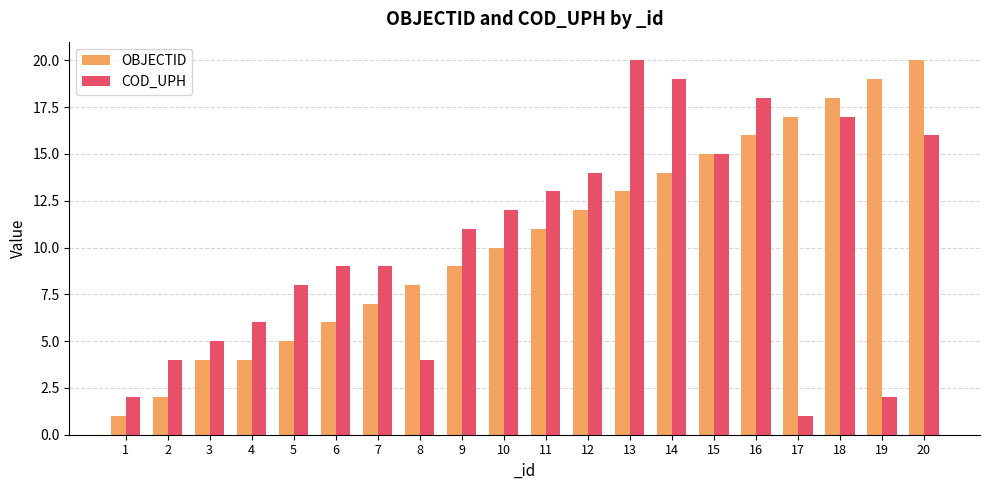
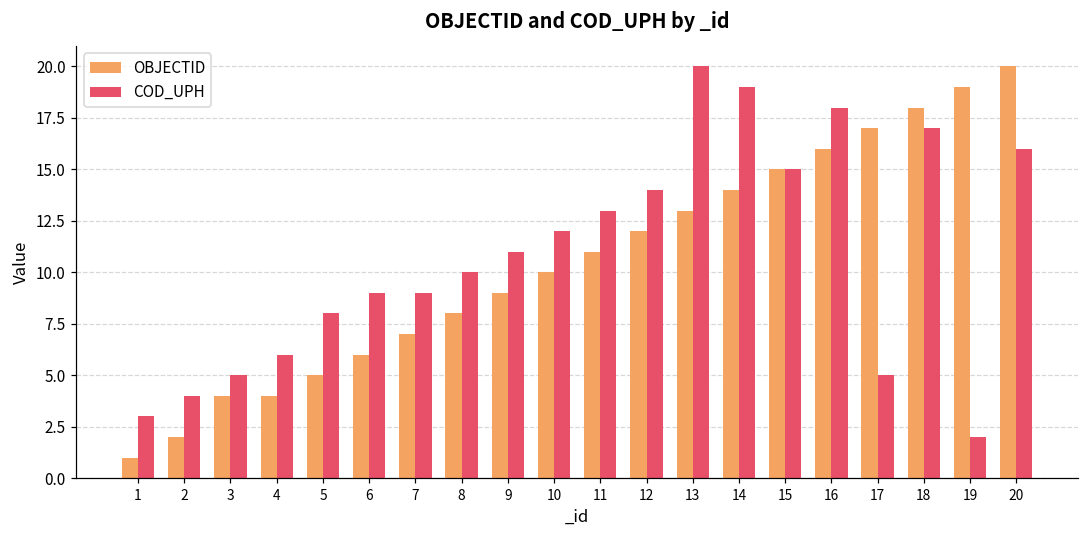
  {
    "OBJECTID": {
      "1": 1,
      "2": 2,
      "3": 4,
      "4": 4,
      "5": 5,
      "6": 6,
      "7": 7,
      "8": 8,
      "9": 9,
      "10": 10,
      "11": 11,
      "12": 12,
      "13": 13,
      "14": 14,
      "15": 15,
      "16": 16,
      "17": 17,
      "18": 18,
      "19": 19,
      "20": 20
    },
    "COD_UPH": {
-     "1": 2,
+     "1": 3,
      "2": 4,
      "3": 5,
      "4": 6,
      "5": 8,
      "6": 9,
      "7": 9,
-     "8": 4,
+     "8": 10,
      "9": 11,
      "10": 12,
      "11": 13,
      "12": 14,
      "13": 20,
      "14": 19,
      "15": 15,
      "16": 18,
-     "17": 1,
+     "17": 5,
      "18": 17,
      "19": 2,
      "20": 16
    }
  }
